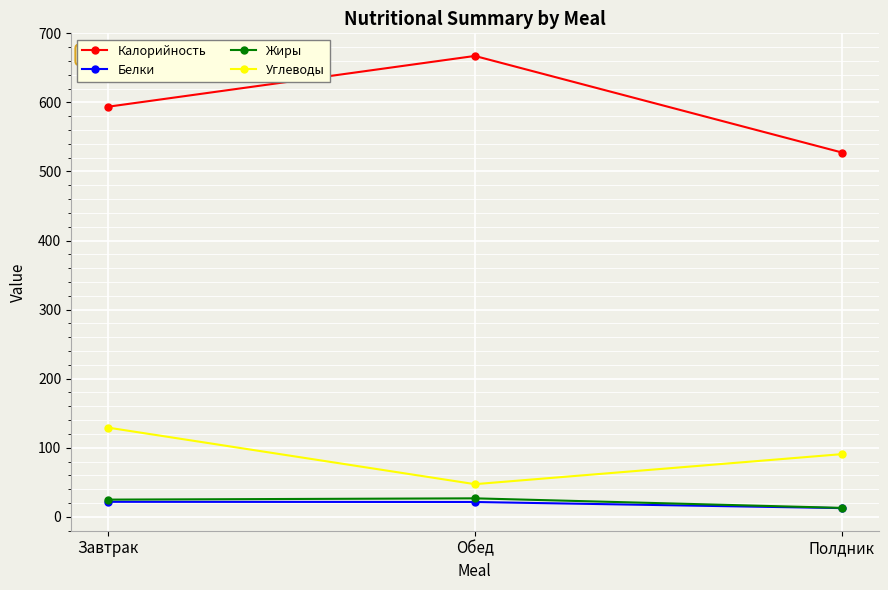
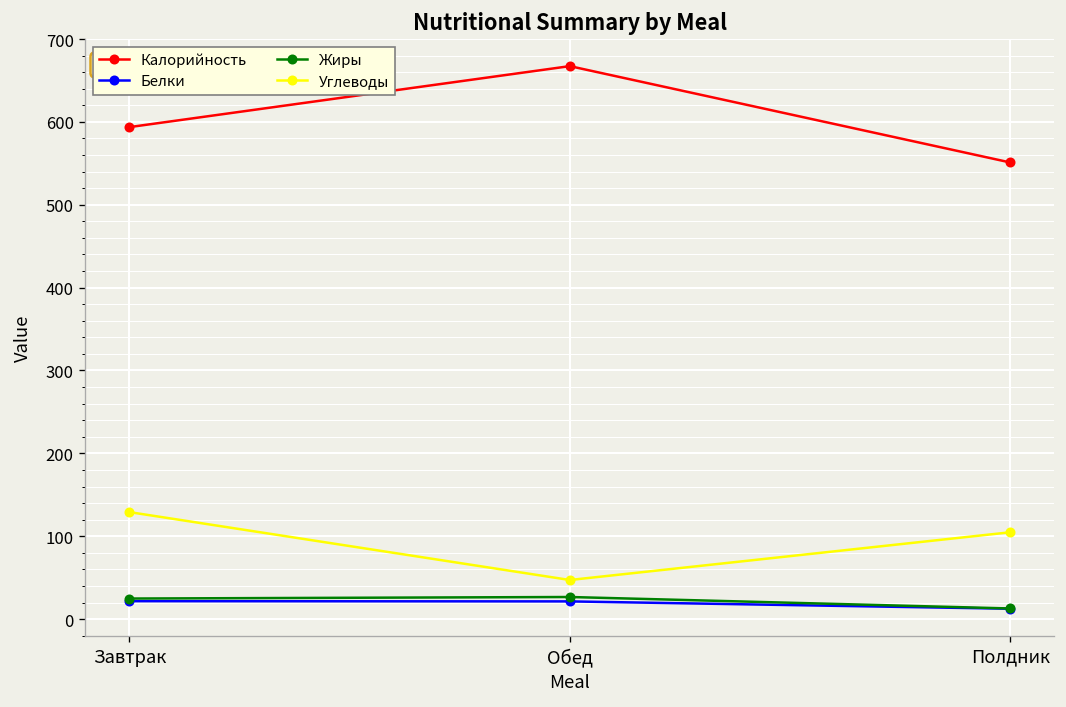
  {
    "Калорийность": {
      "Завтрак": 590,
      "Обед": 670,
-     "Полдник": 530
+     "Полдник": 550
    },
    "Белки": {
      "Обед": 20
    },
    "Жиры": {
      "Обед": 30
    },
    "Углеводы": {
      "Завтрак": 130,
      "Обед": 50,
-     "Полдник": 90
+     "Полдник": 100
    }
  }
